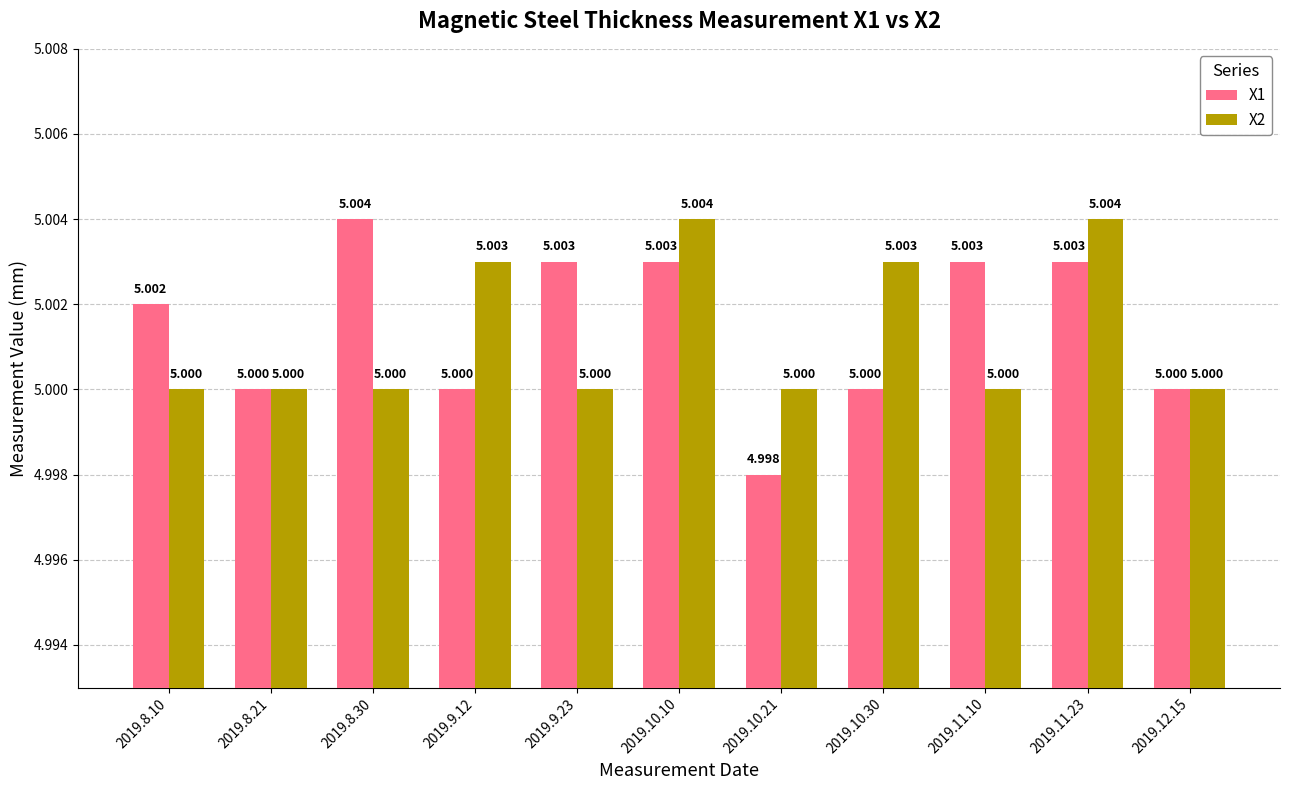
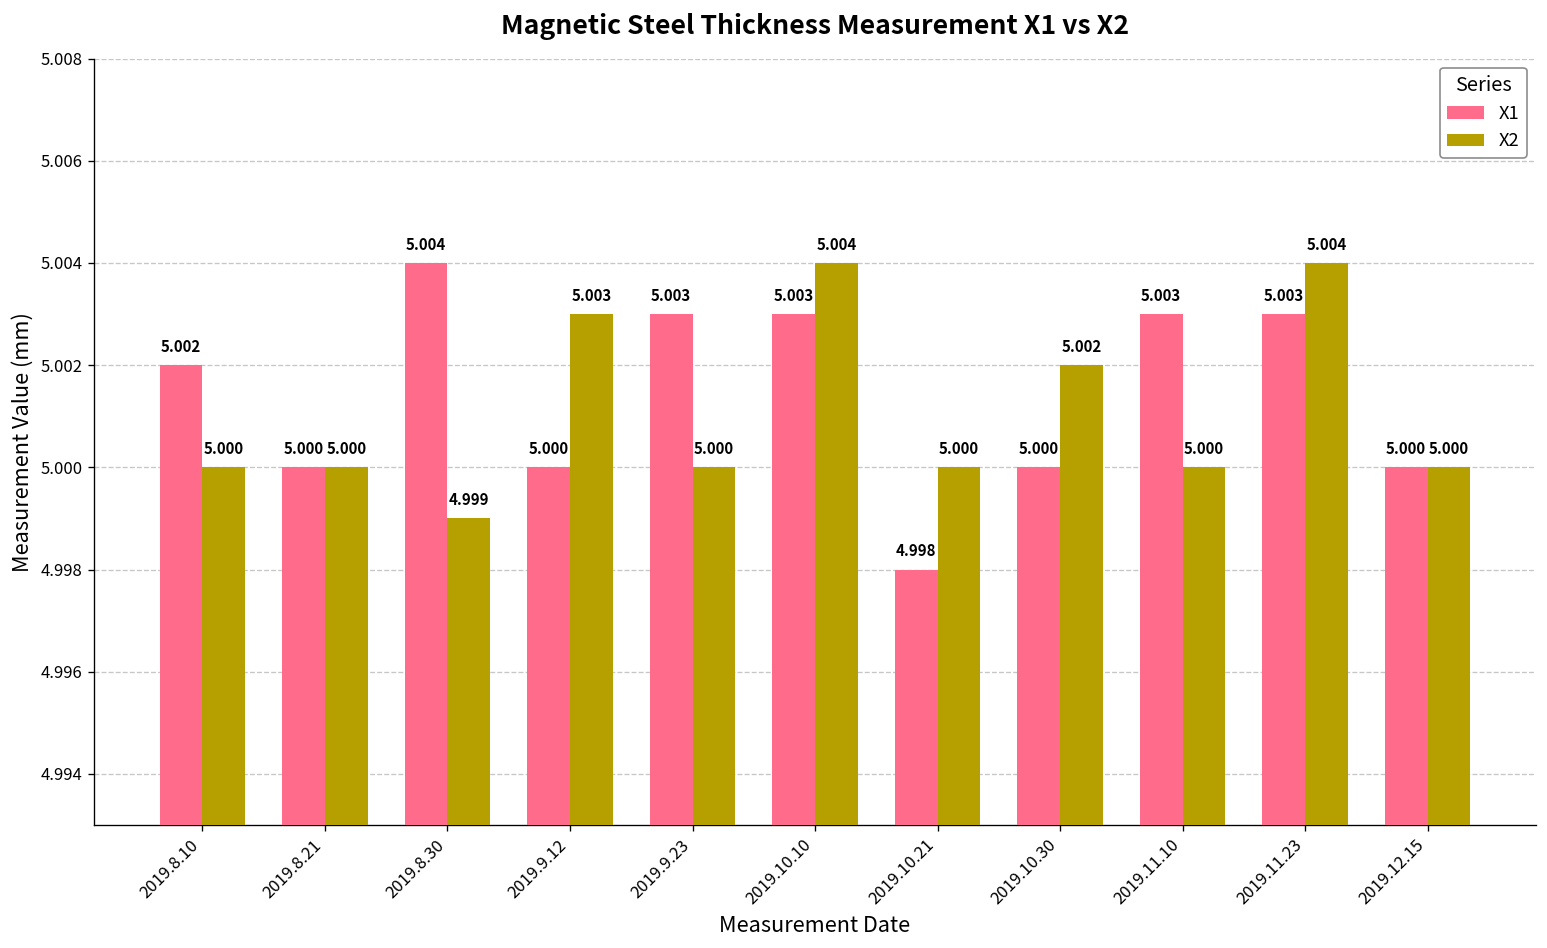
  {
    "X1": {
      "2019.8.10": 5.002,
      "2019.8.21": 5.000,
      "2019.8.30": 5.004,
      "2019.9.12": 5.000,
      "2019.9.23": 5.003,
      "2019.10.10": 5.003,
      "2019.10.21": 4.998,
      "2019.10.30": 5.000,
      "2019.11.10": 5.003,
      "2019.11.23": 5.003,
      "2019.12.15": 5.000
    },
    "X2": {
      "2019.8.10": 5.000,
      "2019.8.21": 5.000,
-     "2019.8.30": 5.000,
+     "2019.8.30": 4.999,
      "2019.9.12": 5.003,
      "2019.9.23": 5.000,
      "2019.10.10": 5.004,
      "2019.10.21": 5.000,
-     "2019.10.30": 5.003,
+     "2019.10.30": 5.002,
      "2019.11.10": 5.000,
      "2019.11.23": 5.004,
      "2019.12.15": 5.000
    }
  }
